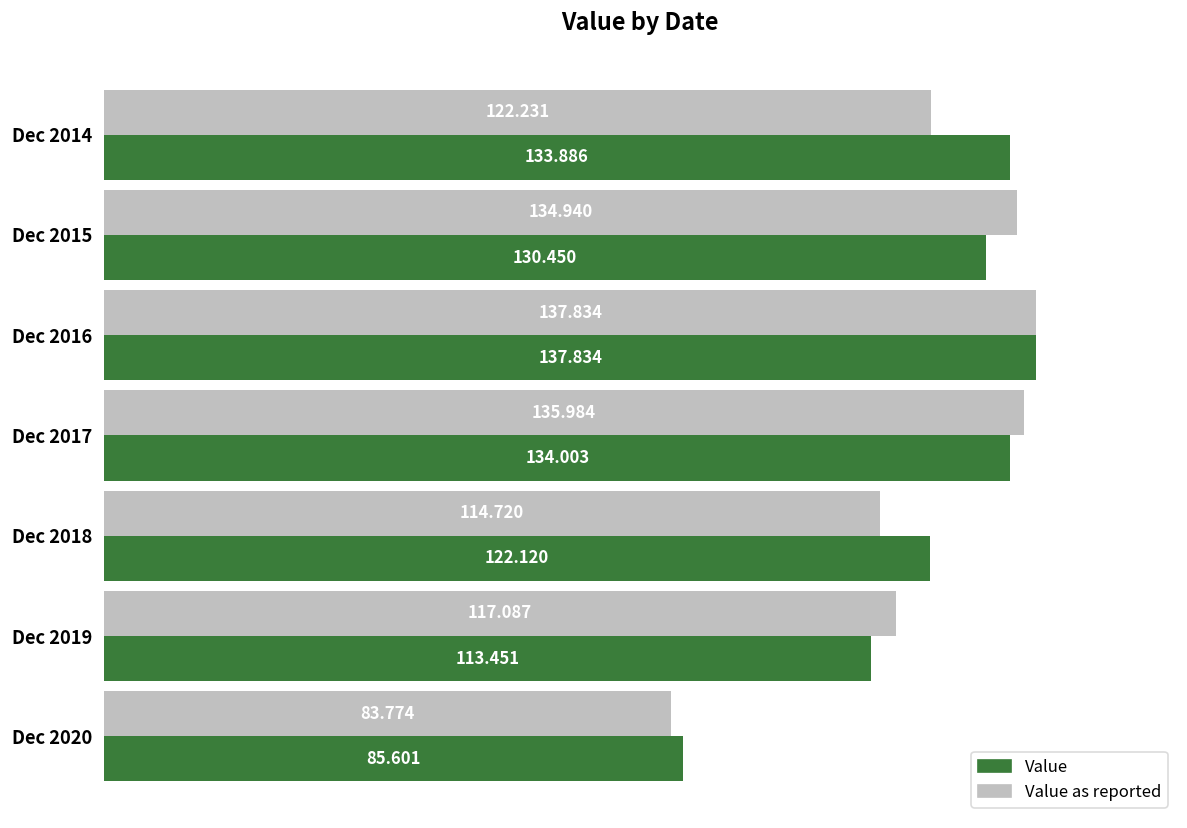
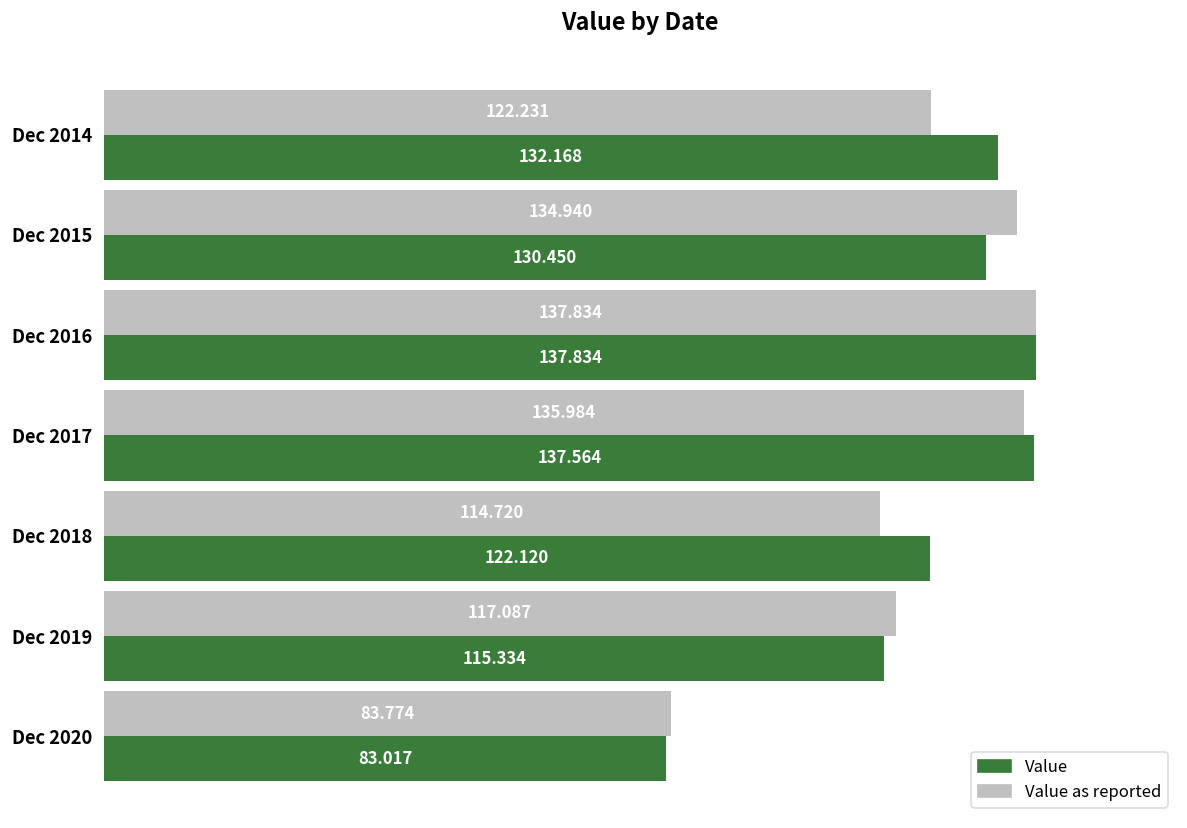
  {
    "Value": {
-     "Dec 2014": 133.886,
+     "Dec 2014": 132.168,
      "Dec 2015": 130.450,
      "Dec 2016": 137.834,
-     "Dec 2017": 134.003,
+     "Dec 2017": 137.564,
      "Dec 2018": 122.120,
-     "Dec 2019": 113.451,
-     "Dec 2020": 85.601
+     "Dec 2019": 115.334,
+     "Dec 2020": 83.017
    },
    "Value as reported": {
      "Dec 2014": 122.231,
      "Dec 2015": 134.940,
      "Dec 2016": 137.834,
      "Dec 2017": 135.984,
      "Dec 2018": 114.720,
      "Dec 2019": 117.087,
      "Dec 2020": 83.774
    }
  }
